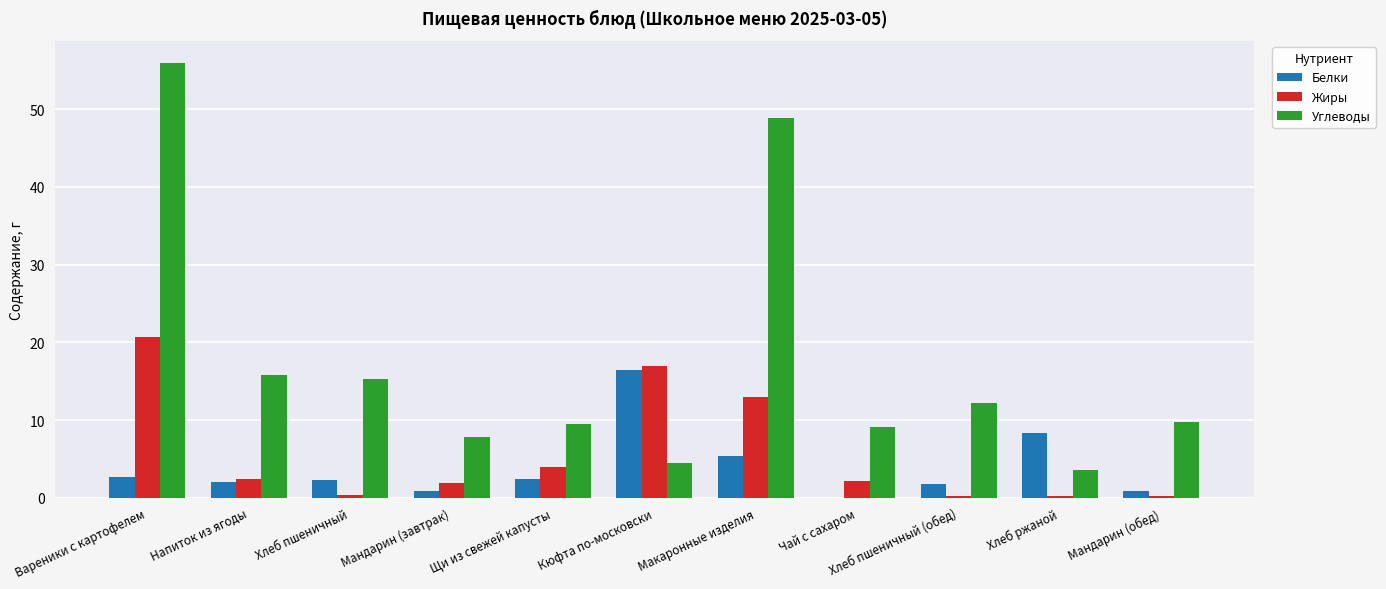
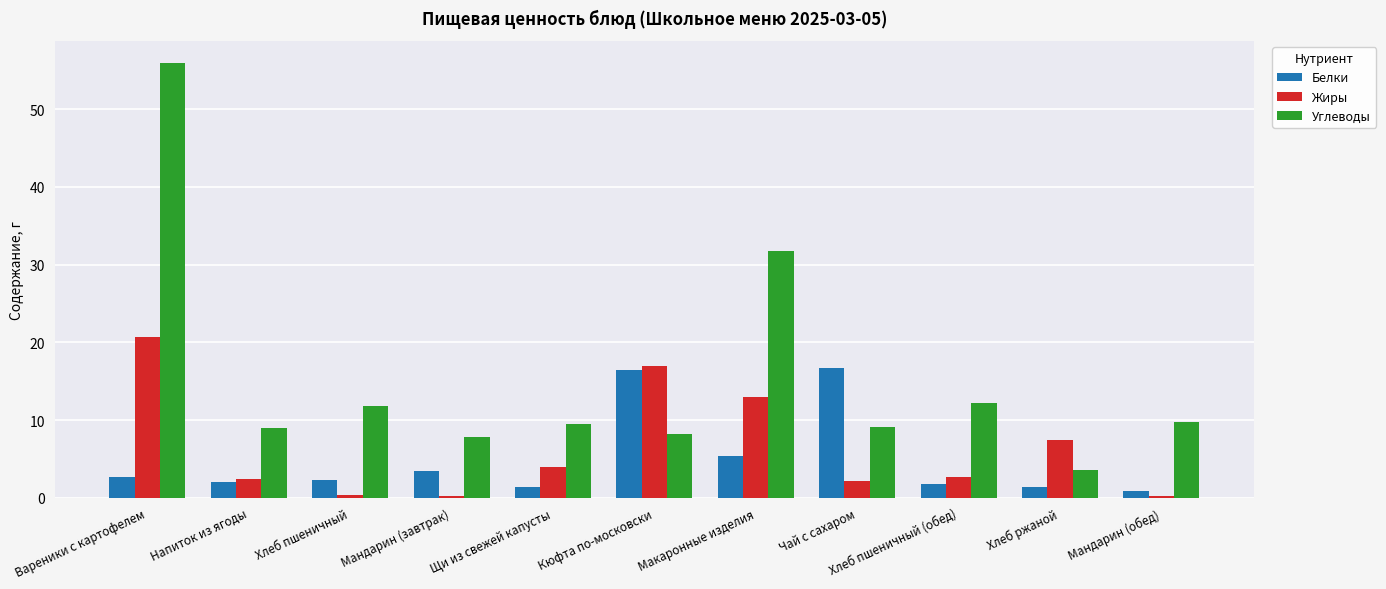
  {
    "Белки": {
      "Вареники с картофелем": 3,
      "Напиток из ягоды": 2,
      "Хлеб пшеничный": 2,
-     "Мандарин (завтрак)": 1,
-     "Щи из свежей капусты": 2,
+     "Мандарин (завтрак)": 3,
+     "Щи из свежей капусты": 1,
      "Кюфта по-московски": 16,
      "Макаронные изделия": 5,
-     "Чай с сахаром": 0,
+     "Чай с сахаром": 17,
      "Хлеб пшеничный (обед)": 2,
-     "Хлеб ржаной": 8,
+     "Хлеб ржаной": 1,
      "Мандарин (обед)": 1
    },
    "Жиры": {
      "Вареники с картофелем": 21,
      "Напиток из ягоды": 2,
-     "Мандарин (завтрак)": 2,
+     "Мандарин (завтрак)": 0,
      "Щи из свежей капусты": 4,
      "Кюфта по-московски": 17,
      "Макаронные изделия": 13,
      "Чай с сахаром": 2,
-     "Хлеб пшеничный (обед)": 0,
-     "Хлеб ржаной": 0
+     "Хлеб пшеничный (обед)": 3,
+     "Хлеб ржаной": 7
    },
    "Углеводы": {
      "Вареники с картофелем": 56,
-     "Напиток из ягоды": 16,
-     "Хлеб пшеничный": 15,
+     "Напиток из ягоды": 9,
+     "Хлеб пшеничный": 12,
      "Мандарин (завтрак)": 8,
      "Щи из свежей капусты": 10,
-     "Кюфта по-московски": 5,
-     "Макаронные изделия": 49,
+     "Кюфта по-московски": 8,
+     "Макаронные изделия": 32,
      "Чай с сахаром": 9,
      "Хлеб пшеничный (обед)": 12,
      "Хлеб ржаной": 4,
      "Мандарин (обед)": 10
    }
  }
